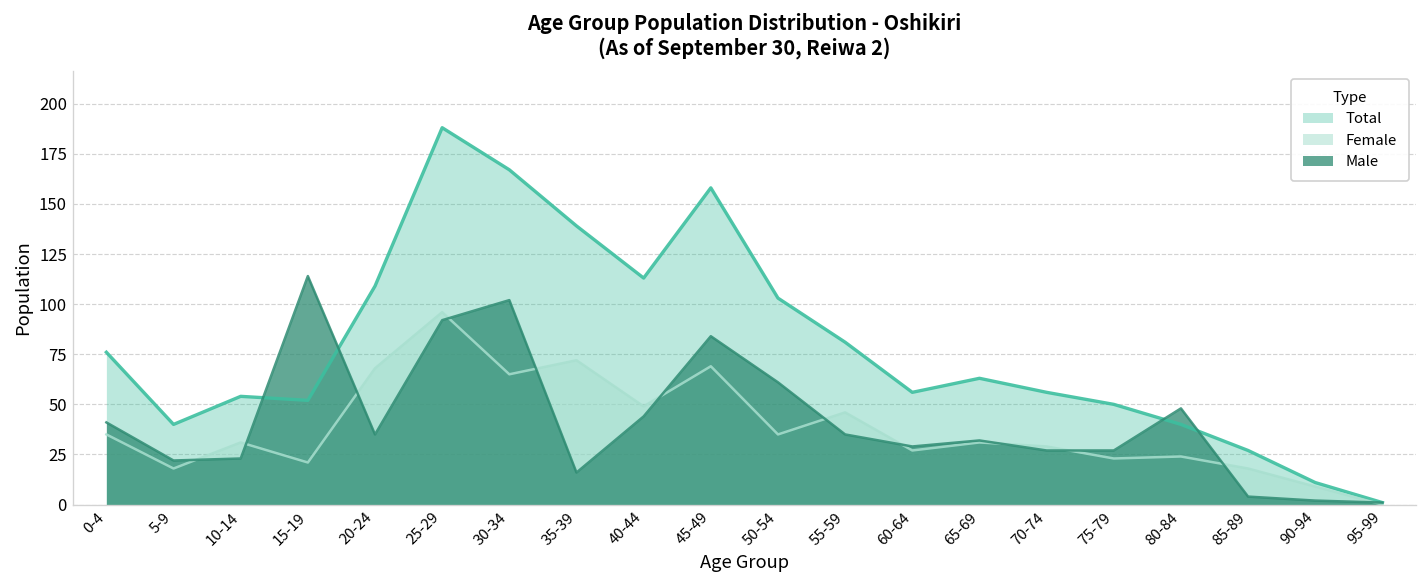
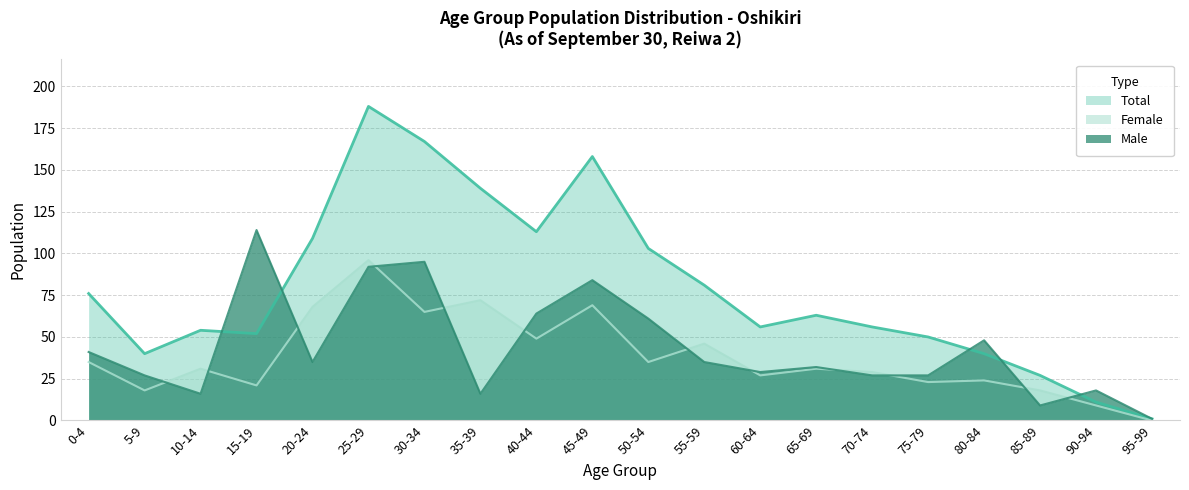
  {
    "Male": {
      "0-4": 41,
-     "5-9": 22,
-     "10-14": 23,
+     "5-9": 27,
+     "10-14": 16,
      "15-19": 114,
      "20-24": 35,
      "25-29": 92,
-     "30-34": 102,
+     "30-34": 95,
      "35-39": 16,
-     "40-44": 44,
+     "40-44": 64,
      "45-49": 84,
      "50-54": 61,
      "55-59": 35,
      "60-64": 29,
      "70-74": 27,
      "75-79": 27,
      "80-84": 48,
-     "85-89": 4,
-     "90-94": 2
+     "85-89": 9,
+     "90-94": 18
    }
  }
